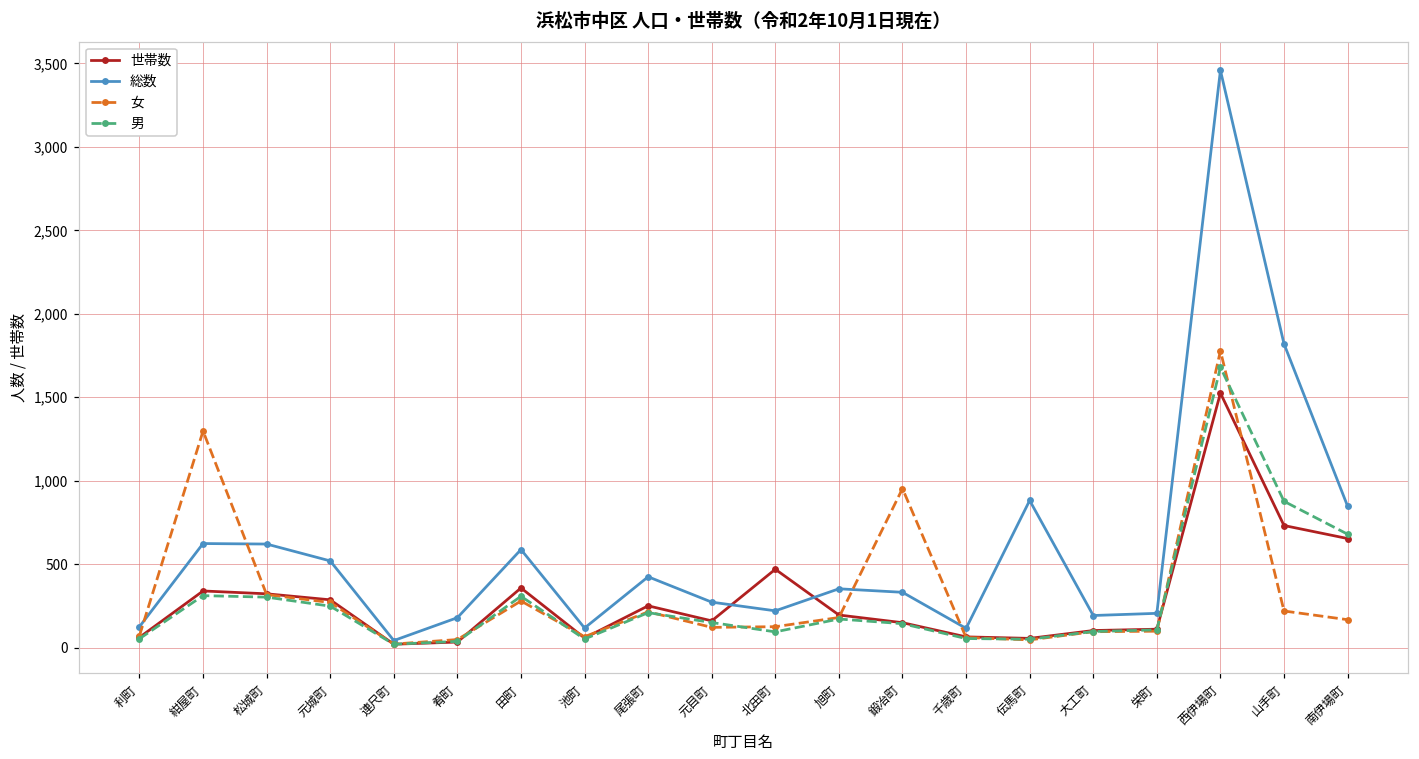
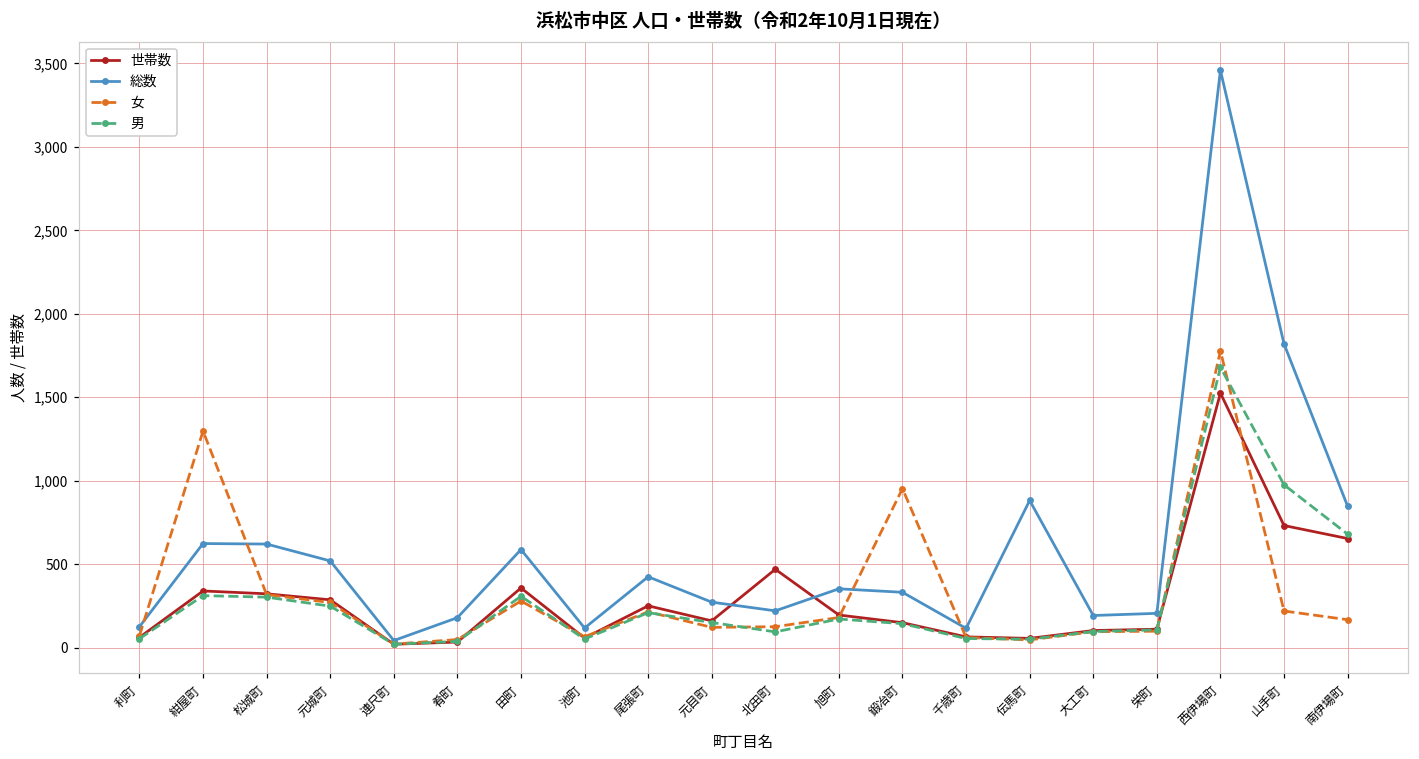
  {
    "世帯数": {
      "紺屋町": "340",
      "田町": "360",
      "尾張町": "250",
      "北田町": "470",
      "西伊場町": "1,530",
      "山手町": "730",
      "南伊場町": "650"
    },
    "総数": {
      "利町": "130",
      "紺屋町": "620",
      "松城町": "620",
      "元城町": "520",
      "連尺町": "40",
      "肴町": "180",
      "田町": "590",
      "池町": "120",
      "尾張町": "430",
      "元目町": "270",
      "北田町": "220",
      "旭町": "350",
      "鍛冶町": "330",
      "千歳町": "120",
      "伝馬町": "880",
      "大工町": "190",
      "栄町": "210",
      "西伊場町": "3,460",
      "山手町": "1,820",
      "南伊場町": "850"
    },
    "女": {
      "紺屋町": "1,300",
      "田町": "280",
      "元目町": "120",
      "北田町": "130",
      "鍛冶町": "950",
      "西伊場町": "1,780",
      "山手町": "220",
      "南伊場町": "170"
    },
    "男": {
      "紺屋町": "310",
      "元城町": "250",
      "田町": "310",
      "北田町": "100",
      "西伊場町": "1,680",
-     "山手町": "880",
+     "山手町": "980",
      "南伊場町": "680"
    }
  }
